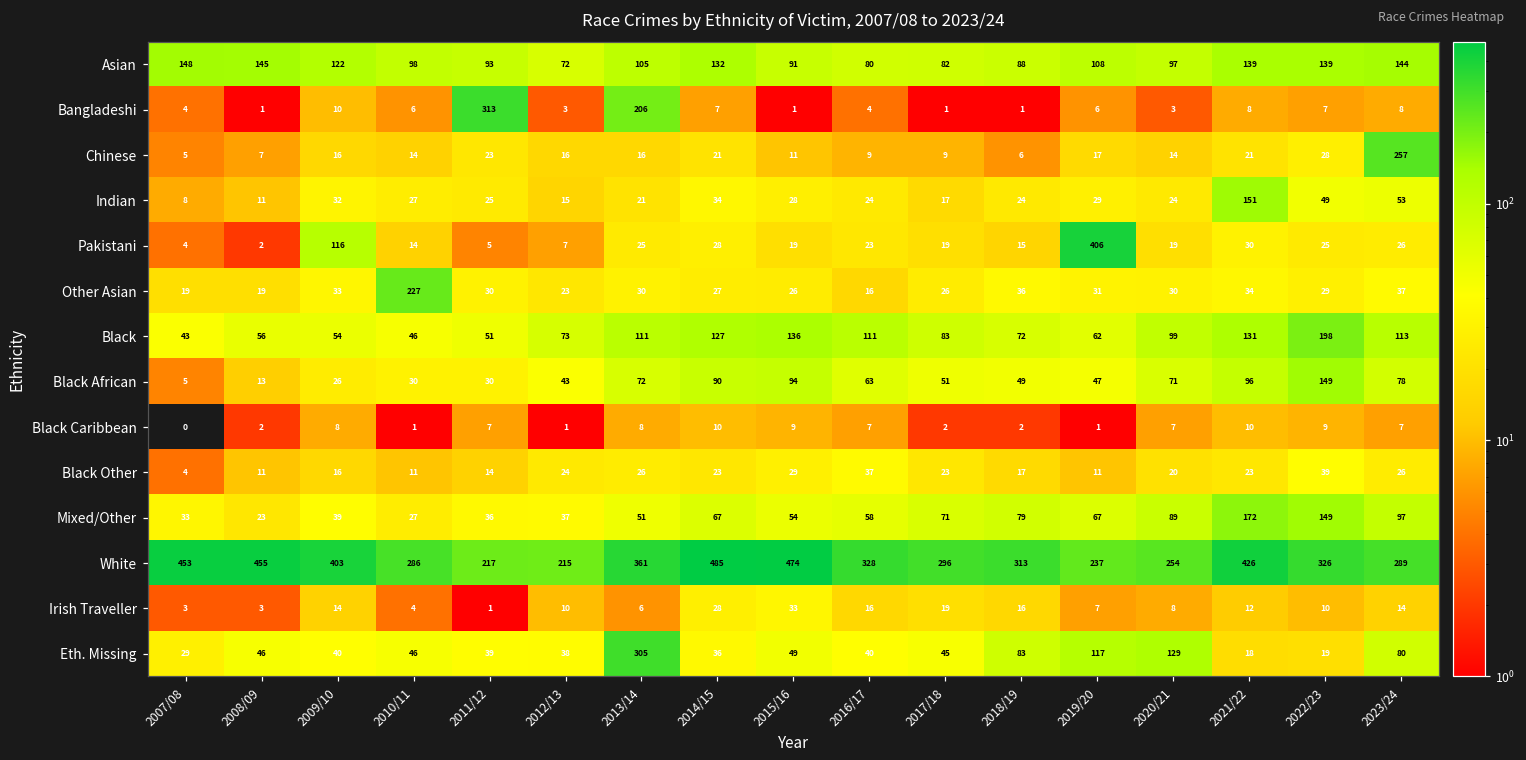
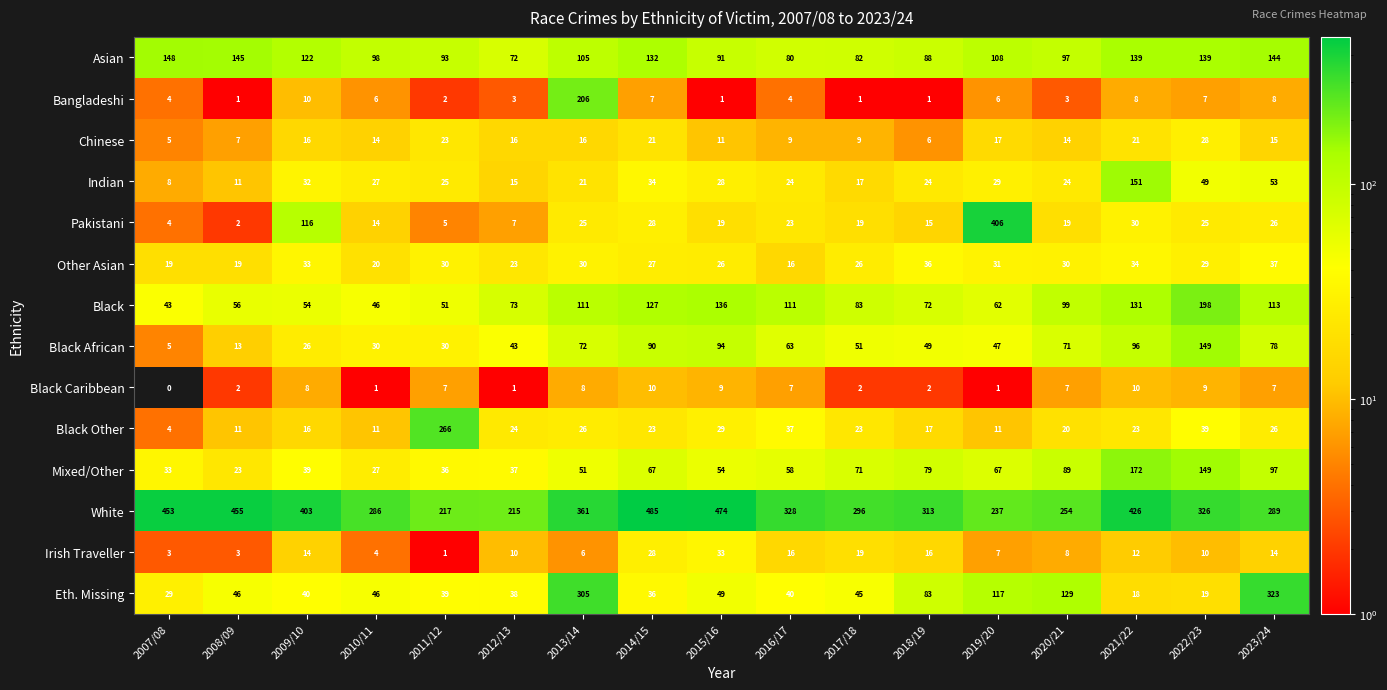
  {
    "Bangladeshi": {
      "2007/08": 4,
      "2008/09": 1,
      "2009/10": 10,
      "2010/11": 6,
-     "2011/12": 313,
+     "2011/12": 2,
      "2012/13": 3,
      "2013/14": 206,
      "2014/15": 7,
      "2015/16": 1,
      "2016/17": 4,
      "2017/18": 1,
      "2018/19": 1,
      "2019/20": 6,
      "2020/21": 3,
      "2021/22": 8,
      "2022/23": 7,
      "2023/24": 8
    },
    "Chinese": {
      "2007/08": 5,
      "2008/09": 7,
      "2009/10": 16,
      "2010/11": 14,
      "2011/12": 23,
      "2012/13": 16,
      "2013/14": 16,
      "2014/15": 21,
      "2015/16": 11,
      "2016/17": 9,
      "2017/18": 9,
      "2018/19": 6,
      "2019/20": 17,
      "2020/21": 14,
      "2021/22": 21,
      "2022/23": 28,
-     "2023/24": 257
+     "2023/24": 15
    },
    "Other Asian": {
      "2007/08": 19,
      "2008/09": 19,
      "2009/10": 33,
-     "2010/11": 227,
+     "2010/11": 20,
      "2011/12": 30,
      "2012/13": 23,
      "2013/14": 30,
      "2014/15": 27,
      "2015/16": 26,
      "2016/17": 16,
      "2017/18": 26,
      "2018/19": 36,
      "2019/20": 31,
      "2020/21": 30,
      "2021/22": 34,
      "2022/23": 29,
      "2023/24": 37
    },
    "Black Other": {
      "2007/08": 4,
      "2008/09": 11,
      "2009/10": 16,
      "2010/11": 11,
-     "2011/12": 14,
+     "2011/12": 266,
      "2012/13": 24,
      "2013/14": 26,
      "2014/15": 23,
      "2015/16": 29,
      "2016/17": 37,
      "2017/18": 23,
      "2018/19": 17,
      "2019/20": 11,
      "2020/21": 20,
      "2021/22": 23,
      "2022/23": 39,
      "2023/24": 26
    },
    "Eth. Missing": {
      "2007/08": 29,
      "2008/09": 46,
      "2009/10": 40,
      "2010/11": 46,
      "2011/12": 39,
      "2012/13": 38,
      "2013/14": 305,
      "2014/15": 36,
      "2015/16": 49,
      "2016/17": 40,
      "2017/18": 45,
      "2018/19": 83,
      "2019/20": 117,
      "2020/21": 129,
      "2021/22": 18,
      "2022/23": 19,
-     "2023/24": 80
+     "2023/24": 323
    }
  }
